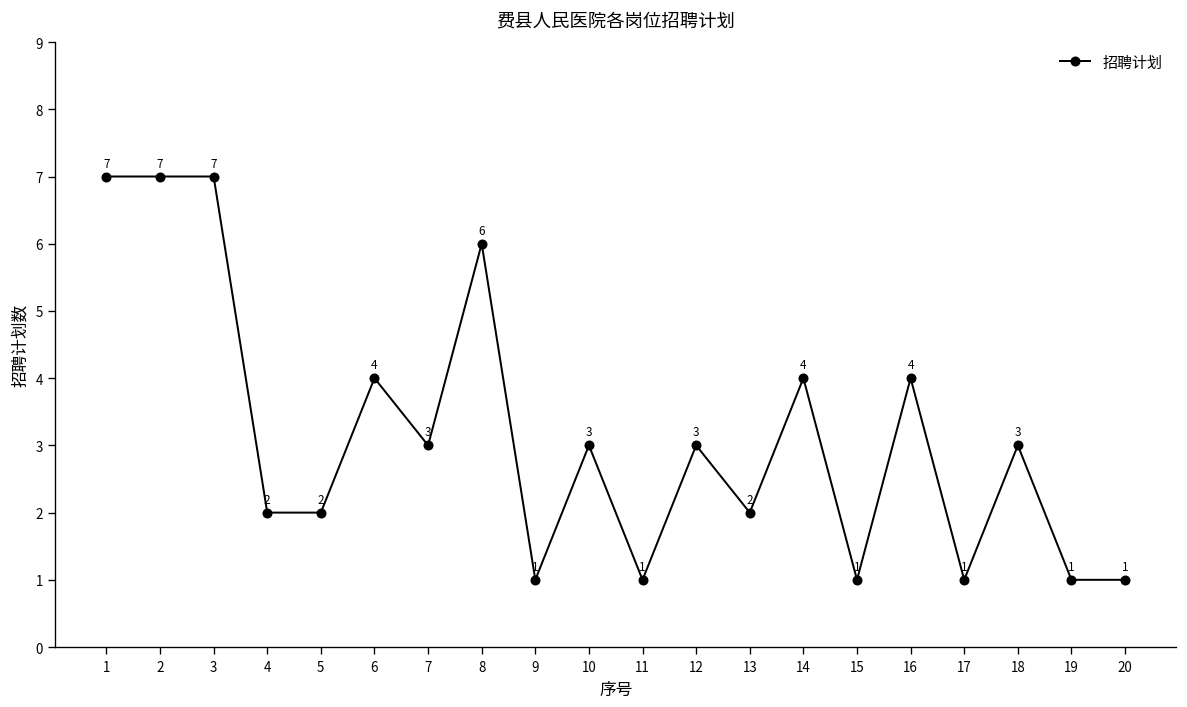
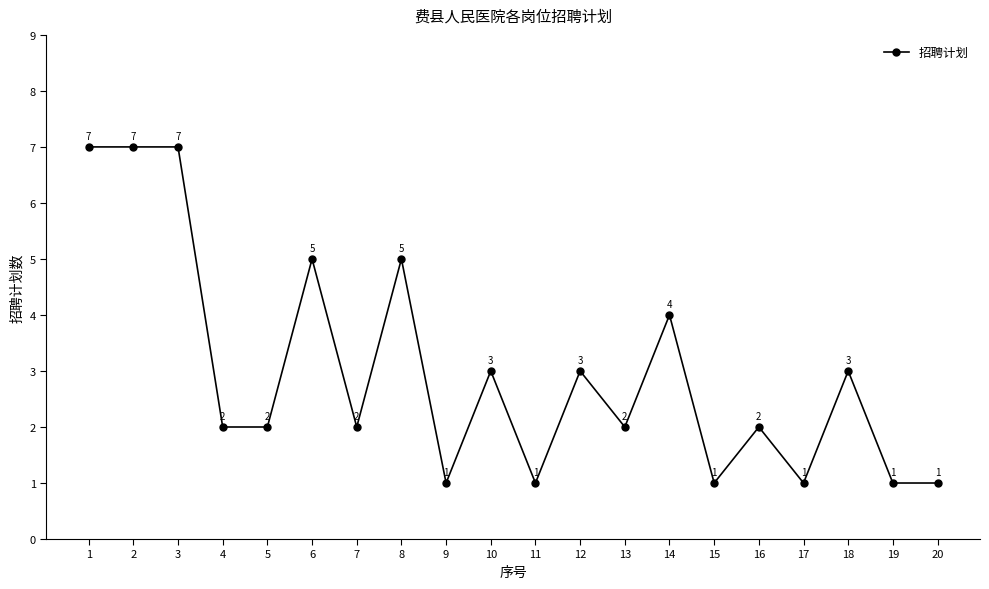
  {
    "1": 7,
    "2": 7,
    "3": 7,
    "4": 2,
    "5": 2,
-   "6": 4,
-   "7": 3,
-   "8": 6,
+   "6": 5,
+   "7": 2,
+   "8": 5,
    "9": 1,
    "10": 3,
    "11": 1,
    "12": 3,
    "13": 2,
    "14": 4,
    "15": 1,
-   "16": 4,
+   "16": 2,
    "17": 1,
    "18": 3,
    "19": 1,
    "20": 1
  }
